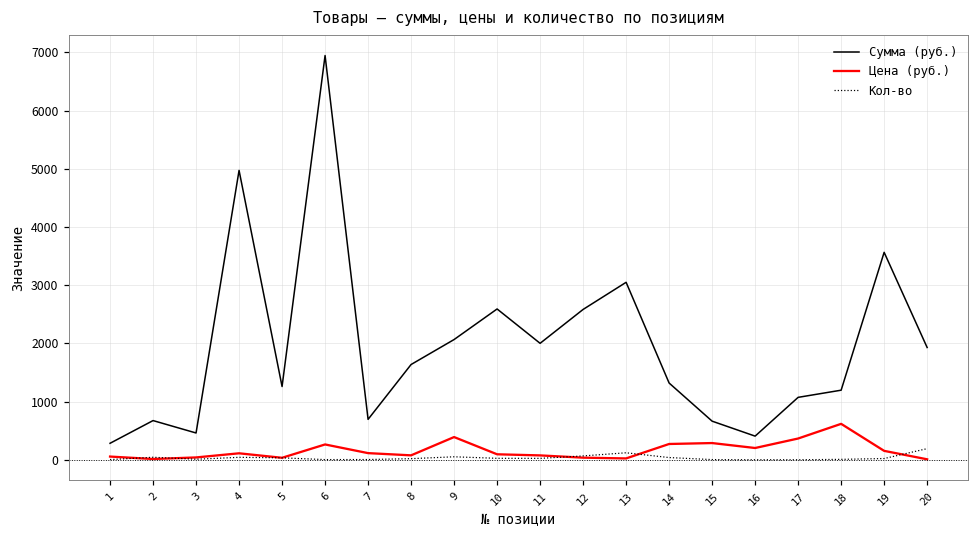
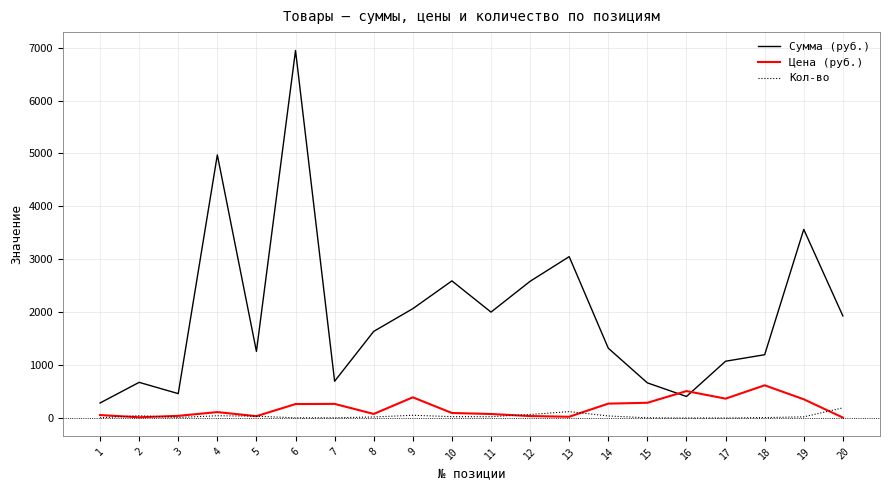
  {
    "Цена (руб.)": {
      "1": 100,
      "4": 100,
      "6": 300,
-     "7": 100,
+     "7": 300,
      "8": 100,
      "9": 400,
      "10": 100,
      "11": 100,
      "13": 0,
      "14": 300,
      "15": 300,
-     "16": 200,
+     "16": 500,
      "17": 400,
      "18": 600,
-     "19": 200,
+     "19": 400,
      "20": 0
    }
  }
